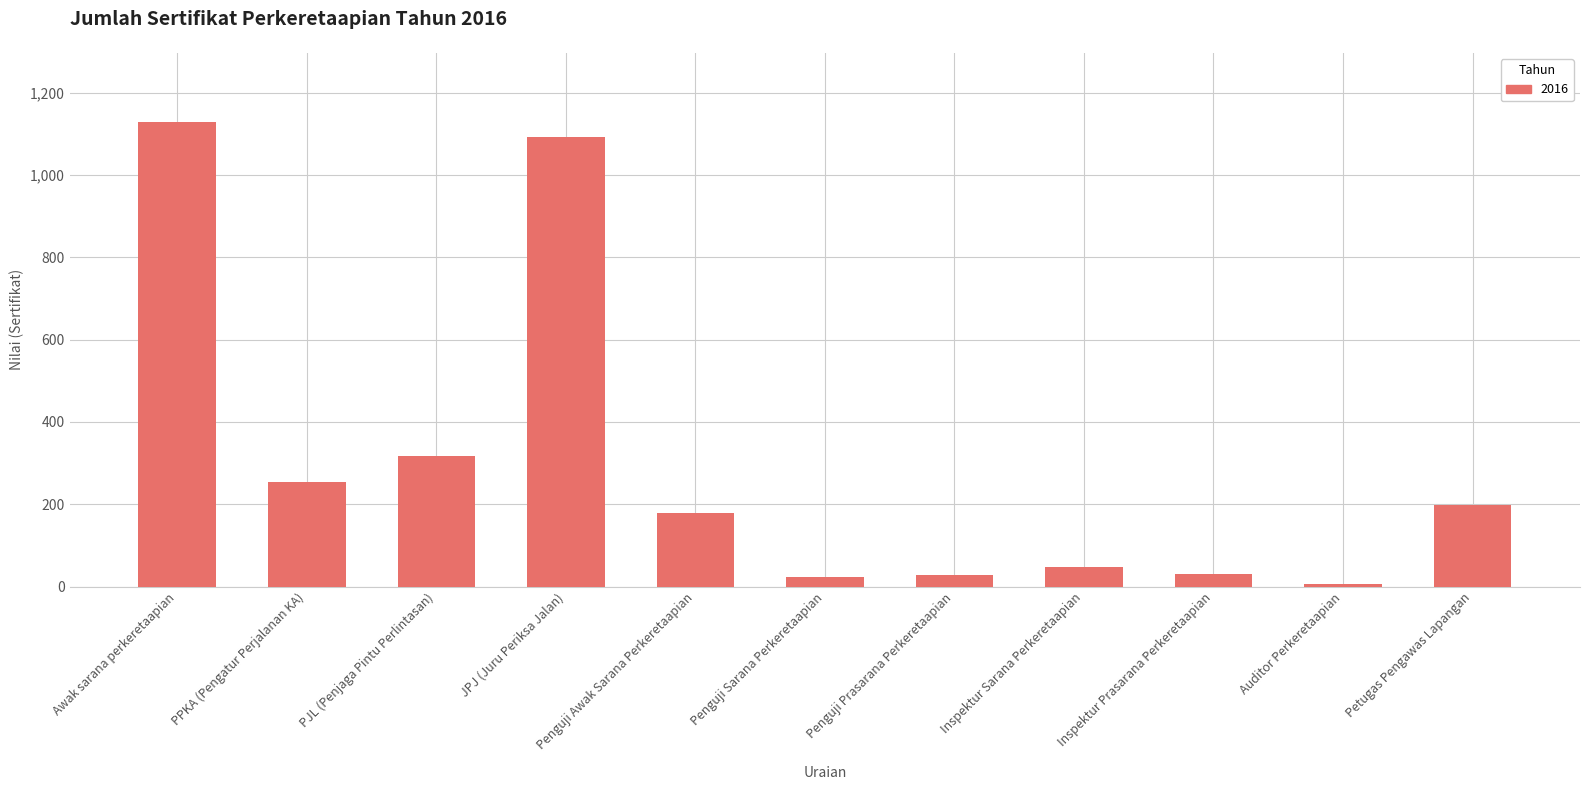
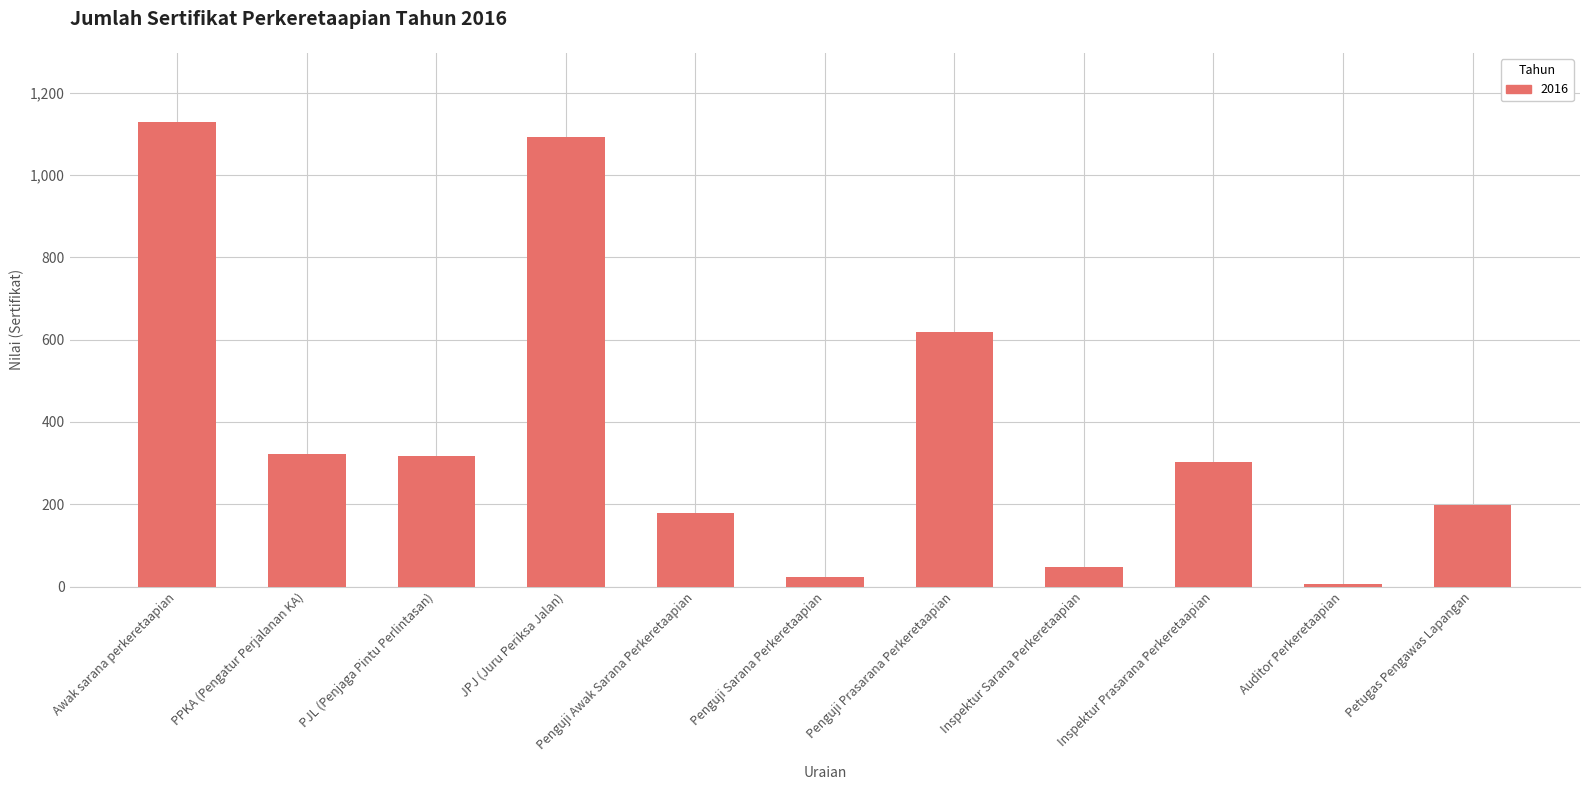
  {
    "Awak sarana perkeretaapian": "1,130",
-   "PPKA (Pengatur Perjalanan KA)": "250",
+   "PPKA (Pengatur Perjalanan KA)": "320",
    "PJL (Penjaga Pintu Perlintasan)": "320",
    "JPJ (Juru Periksa Jalan)": "1,090",
    "Penguji Awak Sarana Perkeretaapian": "180",
    "Penguji Sarana Perkeretaapian": "20",
-   "Penguji Prasarana Perkeretaapian": "30",
+   "Penguji Prasarana Perkeretaapian": "620",
    "Inspektur Sarana Perkeretaapian": "50",
-   "Inspektur Prasarana Perkeretaapian": "30",
+   "Inspektur Prasarana Perkeretaapian": "300",
    "Petugas Pengawas Lapangan": "200"
  }
